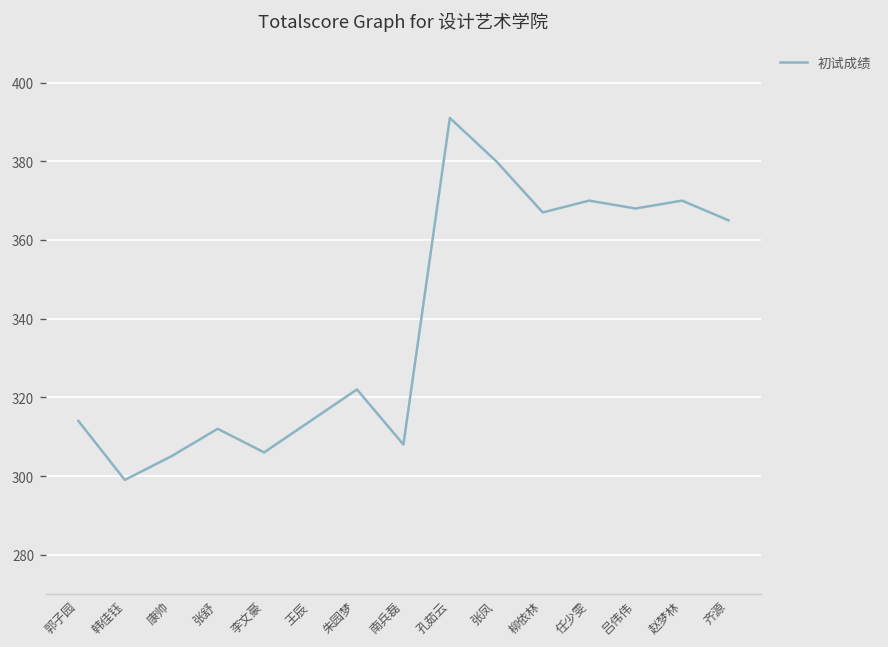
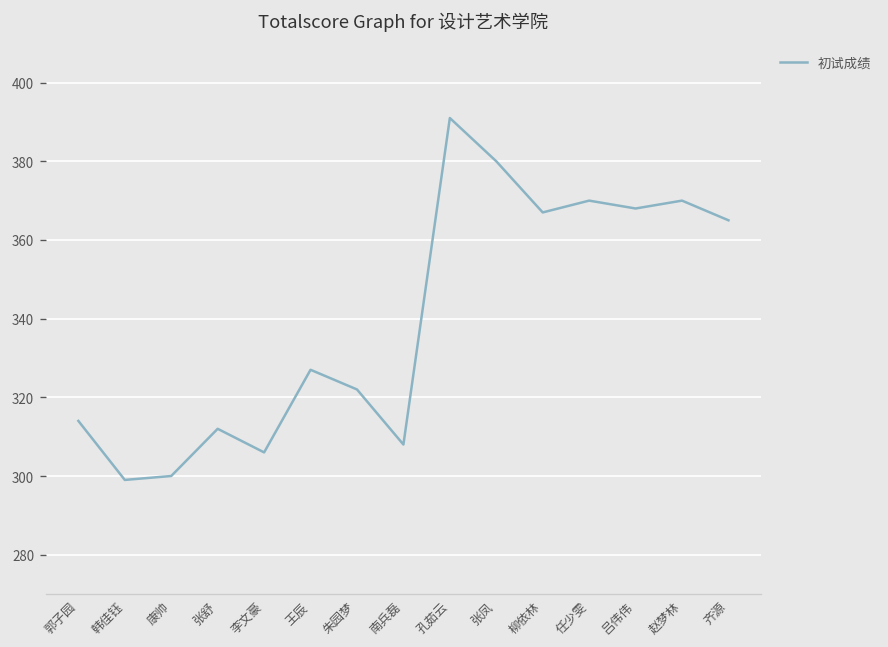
  {
    "郭子园": 314,
    "韩佳钰": 299,
-   "康帅": 305,
+   "康帅": 300,
    "张舒": 312,
    "李文豪": 306,
-   "王辰": 314,
+   "王辰": 327,
    "朱园梦": 322,
    "南兵磊": 308,
    "孔茹云": 391,
    "张凤": 380,
    "柳依林": 367,
    "任少雯": 370,
    "吕伟伟": 368,
    "赵梦林": 370,
    "齐源": 365
  }
